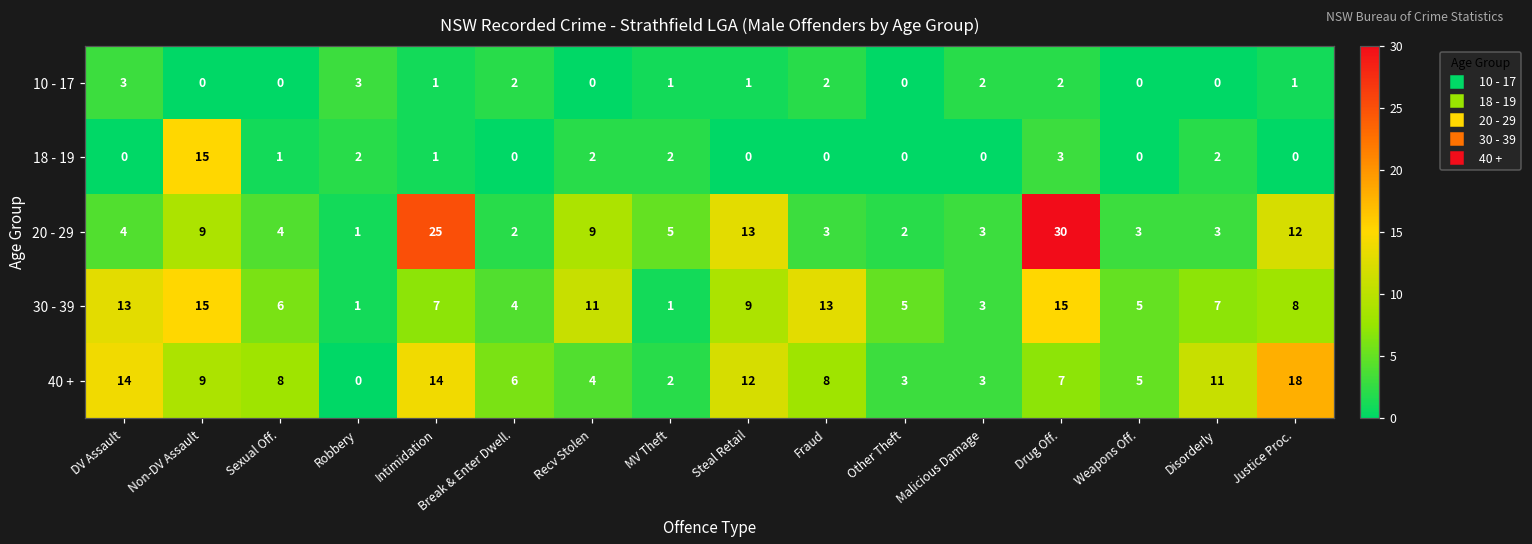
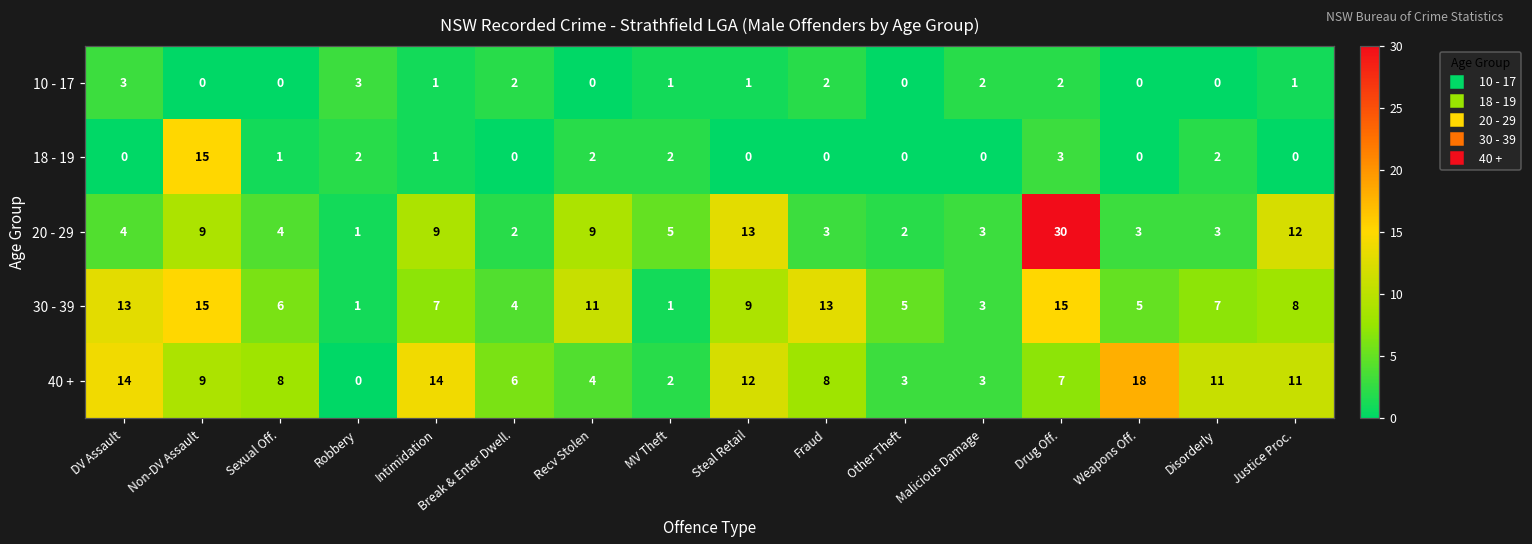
  {
    "10 - 17": {
      "DV Assault": 3,
      "Non-DV Assault": 0,
      "Sexual Off.": 0,
      "Robbery": 3,
      "Intimidation": 1,
      "Break & Enter Dwell.": 2,
      "Recv Stolen": 0,
      "MV Theft": 1,
      "Steal Retail": 1,
      "Fraud": 2,
      "Other Theft": 0,
      "Malicious Damage": 2,
      "Drug Off.": 2,
      "Weapons Off.": 0,
      "Disorderly": 0,
      "Justice Proc.": 1
    },
    "18 - 19": {
      "DV Assault": 0,
      "Non-DV Assault": 15,
      "Sexual Off.": 1,
      "Robbery": 2,
      "Intimidation": 1,
      "Break & Enter Dwell.": 0,
      "Recv Stolen": 2,
      "MV Theft": 2,
      "Steal Retail": 0,
      "Fraud": 0,
      "Other Theft": 0,
      "Malicious Damage": 0,
      "Drug Off.": 3,
      "Weapons Off.": 0,
      "Disorderly": 2,
      "Justice Proc.": 0
    },
    "20 - 29": {
      "DV Assault": 4,
      "Non-DV Assault": 9,
      "Sexual Off.": 4,
      "Robbery": 1,
-     "Intimidation": 25,
+     "Intimidation": 9,
      "Break & Enter Dwell.": 2,
      "Recv Stolen": 9,
      "MV Theft": 5,
      "Steal Retail": 13,
      "Fraud": 3,
      "Other Theft": 2,
      "Malicious Damage": 3,
      "Drug Off.": 30,
      "Weapons Off.": 3,
      "Disorderly": 3,
      "Justice Proc.": 12
    },
    "30 - 39": {
      "DV Assault": 13,
      "Non-DV Assault": 15,
      "Sexual Off.": 6,
      "Robbery": 1,
      "Intimidation": 7,
      "Break & Enter Dwell.": 4,
      "Recv Stolen": 11,
      "MV Theft": 1,
      "Steal Retail": 9,
      "Fraud": 13,
      "Other Theft": 5,
      "Malicious Damage": 3,
      "Drug Off.": 15,
      "Weapons Off.": 5,
      "Disorderly": 7,
      "Justice Proc.": 8
    },
    "40 +": {
      "DV Assault": 14,
      "Non-DV Assault": 9,
      "Sexual Off.": 8,
      "Robbery": 0,
      "Intimidation": 14,
      "Break & Enter Dwell.": 6,
      "Recv Stolen": 4,
      "MV Theft": 2,
      "Steal Retail": 12,
      "Fraud": 8,
      "Other Theft": 3,
      "Malicious Damage": 3,
      "Drug Off.": 7,
-     "Weapons Off.": 5,
+     "Weapons Off.": 18,
      "Disorderly": 11,
-     "Justice Proc.": 18
+     "Justice Proc.": 11
    }
  }
